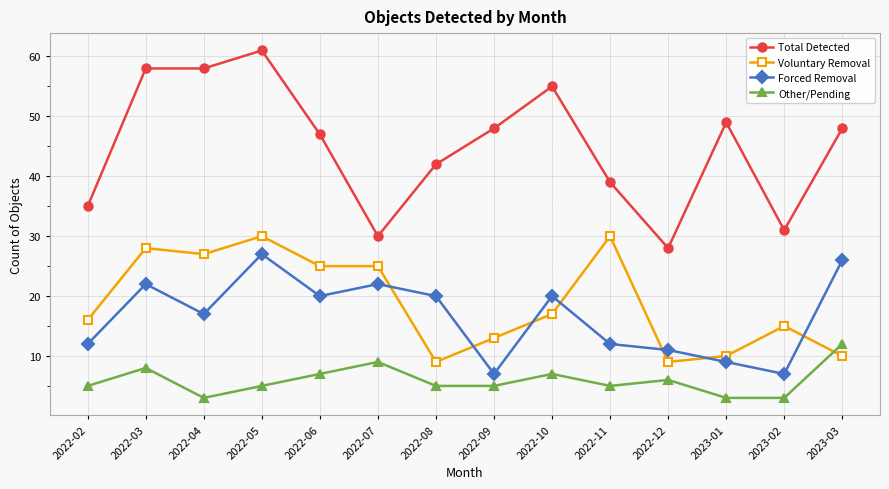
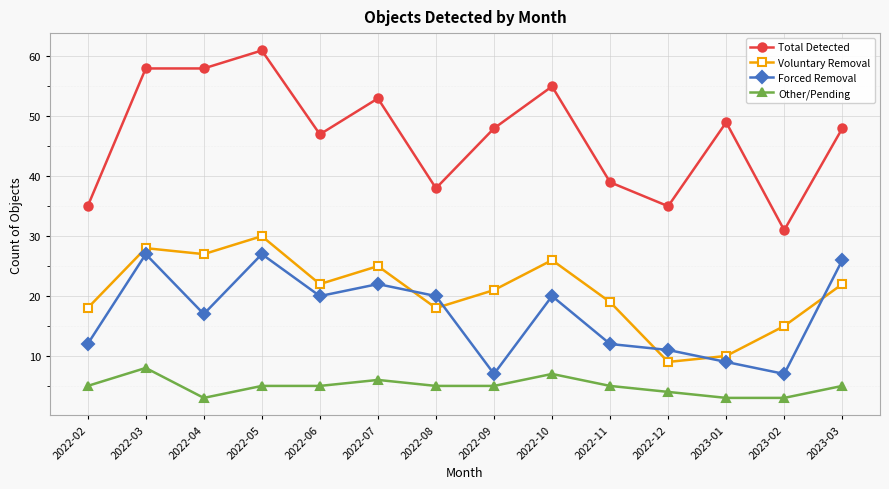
  {
    "Total Detected": {
      "2022-02": 35,
      "2022-03": 58,
      "2022-04": 58,
      "2022-05": 61,
      "2022-06": 47,
-     "2022-07": 30,
-     "2022-08": 42,
+     "2022-07": 53,
+     "2022-08": 38,
      "2022-09": 48,
      "2022-10": 55,
      "2022-11": 39,
-     "2022-12": 28,
+     "2022-12": 35,
      "2023-01": 49,
      "2023-02": 31,
      "2023-03": 48
    },
    "Voluntary Removal": {
-     "2022-02": 16,
+     "2022-02": 18,
      "2022-03": 28,
      "2022-04": 27,
      "2022-05": 30,
-     "2022-06": 25,
+     "2022-06": 22,
      "2022-07": 25,
-     "2022-08": 9,
-     "2022-09": 13,
-     "2022-10": 17,
-     "2022-11": 30,
+     "2022-08": 18,
+     "2022-09": 21,
+     "2022-10": 26,
+     "2022-11": 19,
      "2022-12": 9,
      "2023-01": 10,
      "2023-02": 15,
-     "2023-03": 10
+     "2023-03": 22
    },
    "Forced Removal": {
      "2022-02": 12,
-     "2022-03": 22,
+     "2022-03": 27,
      "2022-04": 17,
      "2022-05": 27,
      "2022-06": 20,
      "2022-07": 22,
      "2022-08": 20,
      "2022-09": 7,
      "2022-10": 20,
      "2022-11": 12,
      "2022-12": 11,
      "2023-01": 9,
      "2023-02": 7,
      "2023-03": 26
    },
    "Other/Pending": {
      "2022-02": 5,
      "2022-03": 8,
      "2022-04": 3,
      "2022-05": 5,
-     "2022-06": 7,
-     "2022-07": 9,
+     "2022-06": 5,
+     "2022-07": 6,
      "2022-08": 5,
      "2022-09": 5,
      "2022-10": 7,
      "2022-11": 5,
-     "2022-12": 6,
+     "2022-12": 4,
      "2023-01": 3,
      "2023-02": 3,
-     "2023-03": 12
+     "2023-03": 5
    }
  }
